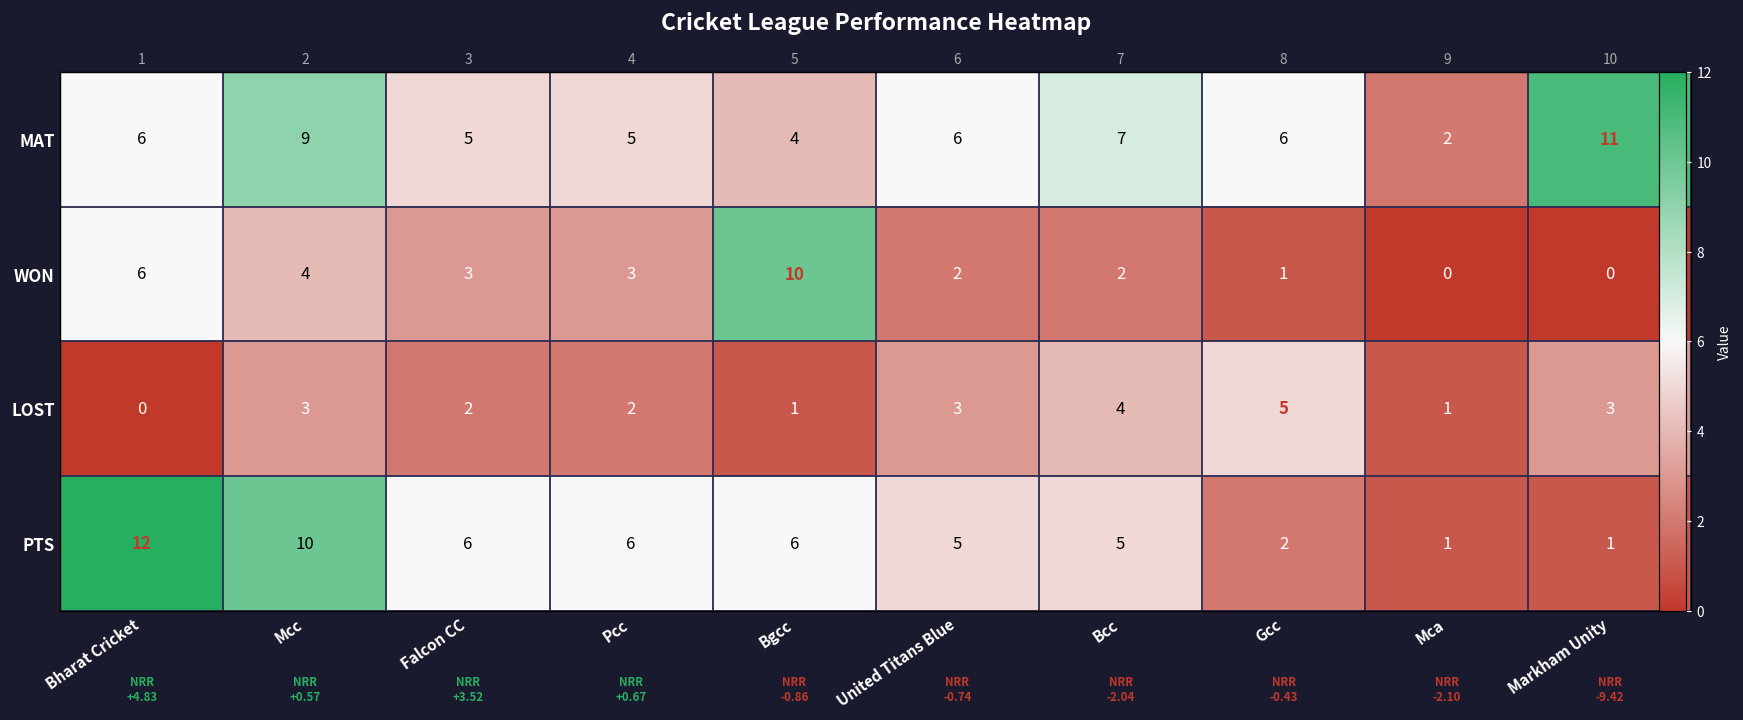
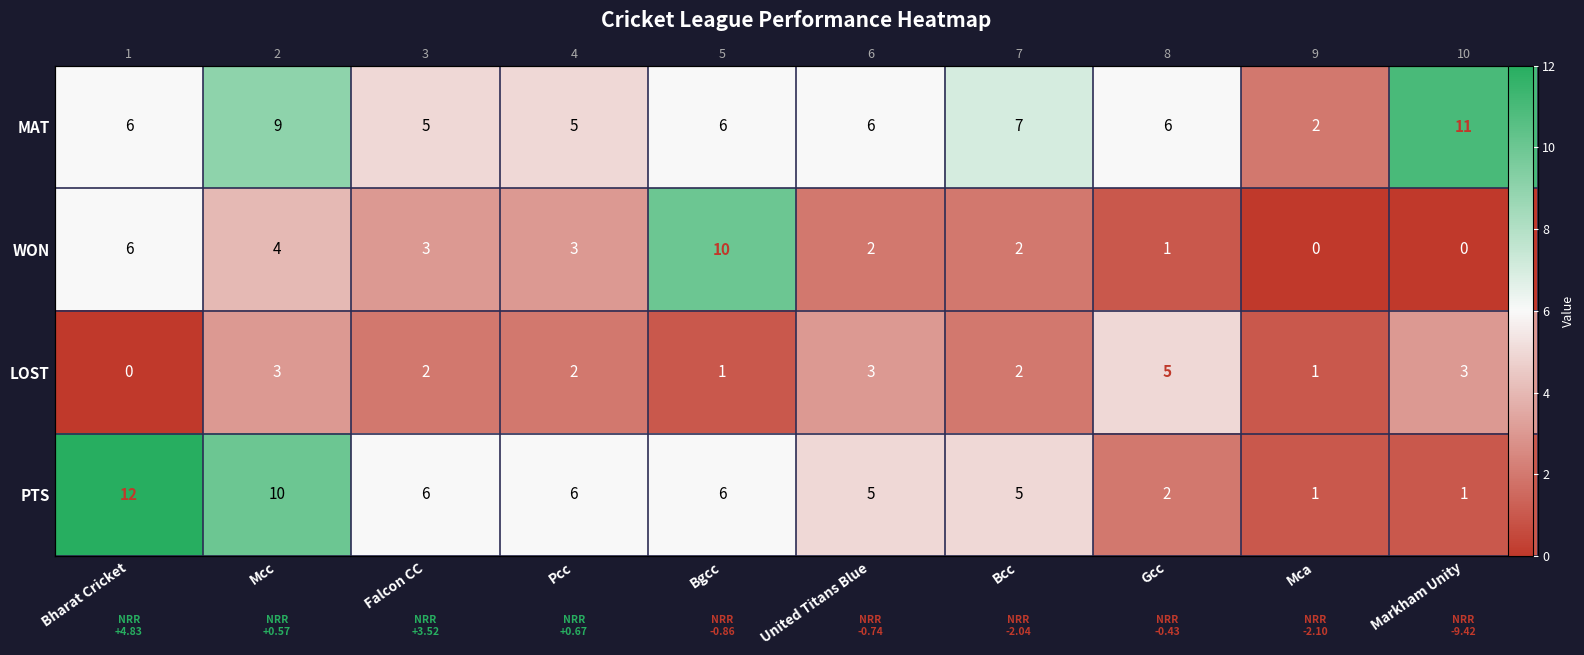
  {
    "MAT": {
      "Bharat Cricket": 6,
      "Mcc": 9,
      "Falcon CC": 5,
      "Pcc": 5,
-     "Bgcc": 4,
+     "Bgcc": 6,
      "United Titans Blue": 6,
      "Bcc": 7,
      "Gcc": 6,
      "Mca": 2,
      "Markham Unity": 11
    },
    "WON": {
      "Bharat Cricket": 6,
      "Mcc": 4,
      "Falcon CC": 3,
      "Pcc": 3,
      "Bgcc": 10,
      "United Titans Blue": 2,
      "Bcc": 2,
      "Gcc": 1,
      "Mca": 0,
      "Markham Unity": 0
    },
    "LOST": {
      "Bharat Cricket": 0,
      "Mcc": 3,
      "Falcon CC": 2,
      "Pcc": 2,
      "Bgcc": 1,
      "United Titans Blue": 3,
-     "Bcc": 4,
+     "Bcc": 2,
      "Gcc": 5,
      "Mca": 1,
      "Markham Unity": 3
    },
    "PTS": {
      "Bharat Cricket": 12,
      "Mcc": 10,
      "Falcon CC": 6,
      "Pcc": 6,
      "Bgcc": 6,
      "United Titans Blue": 5,
      "Bcc": 5,
      "Gcc": 2,
      "Mca": 1,
      "Markham Unity": 1
    }
  }
